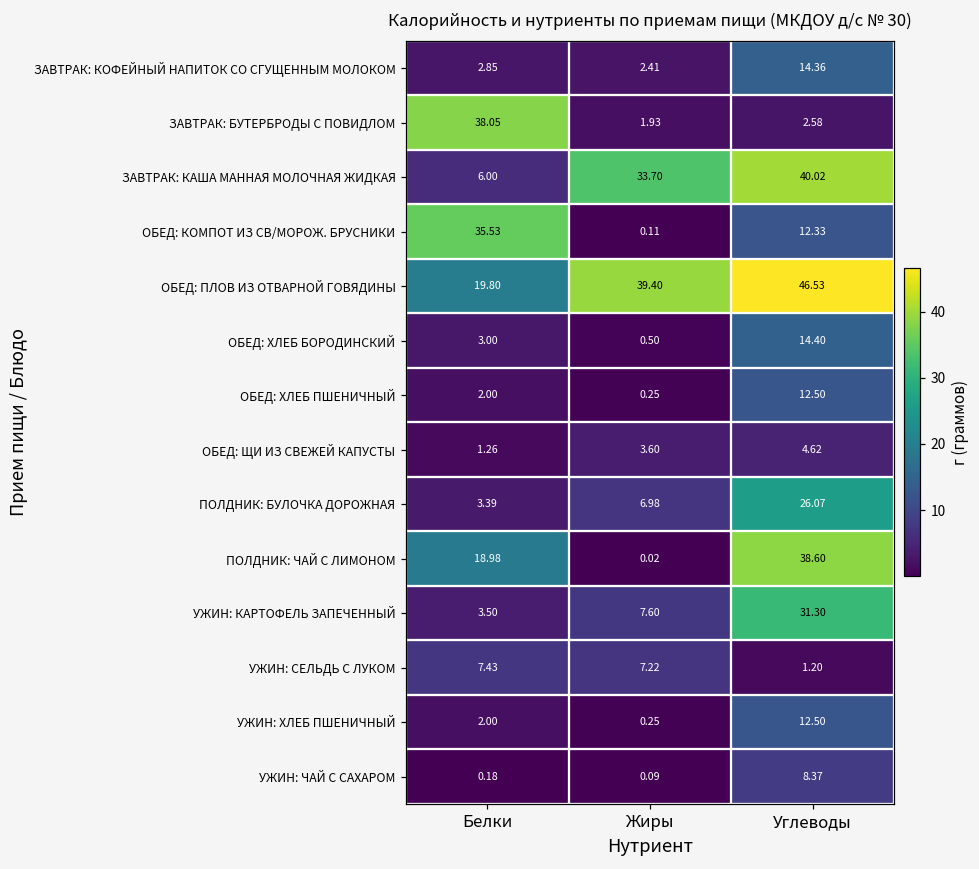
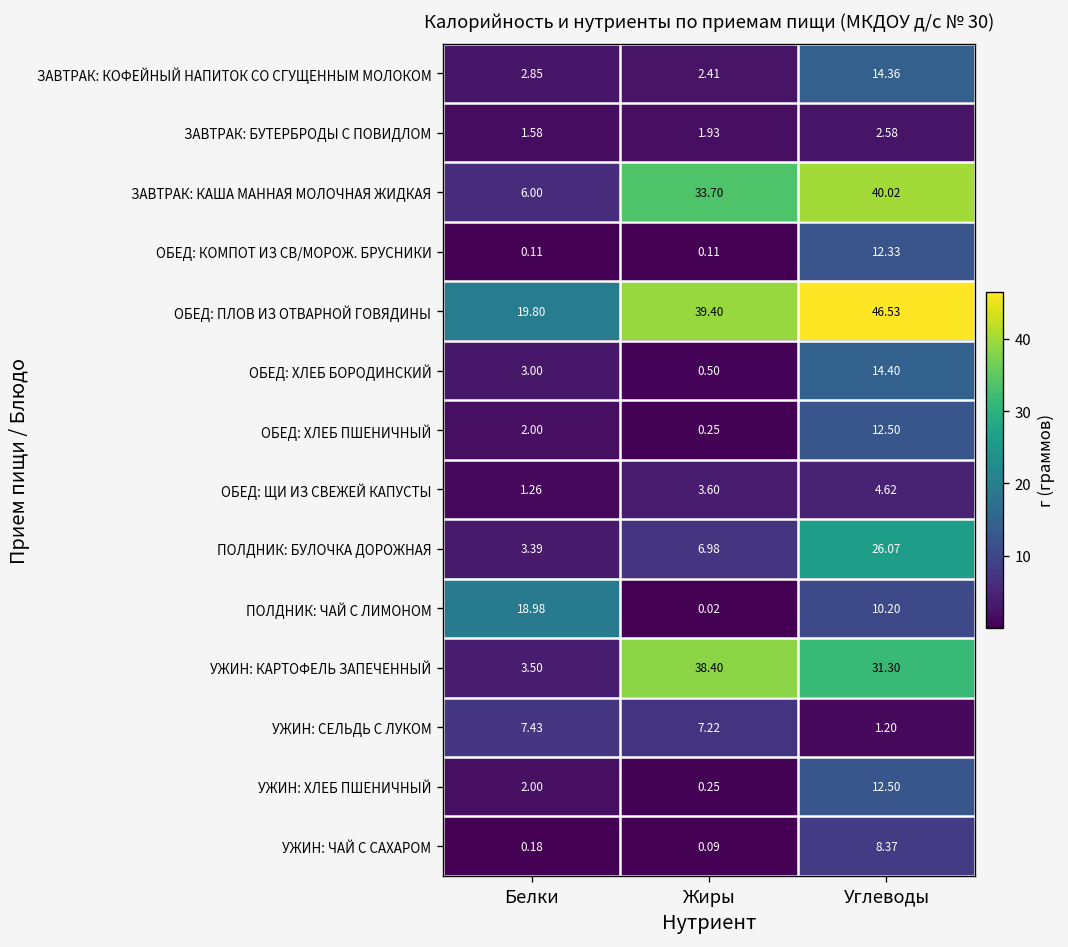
  {
    "ЗАВТРАК: КОФЕЙНЫЙ НАПИТОК СО СГУЩЕННЫМ МОЛОКОМ": {
      "Белки": 2.85,
      "Жиры": 2.41,
      "Углеводы": 14.36
    },
    "ЗАВТРАК: БУТЕРБРОДЫ С ПОВИДЛОМ": {
-     "Белки": 38.05,
+     "Белки": 1.58,
      "Жиры": 1.93,
      "Углеводы": 2.58
    },
    "ЗАВТРАК: КАША МАННАЯ МОЛОЧНАЯ ЖИДКАЯ": {
      "Белки": 6.00,
      "Жиры": 33.70,
      "Углеводы": 40.02
    },
    "ОБЕД: КОМПОТ ИЗ СВ/МОРОЖ. БРУСНИКИ": {
-     "Белки": 35.53,
+     "Белки": 0.11,
      "Жиры": 0.11,
      "Углеводы": 12.33
    },
    "ОБЕД: ПЛОВ ИЗ ОТВАРНОЙ ГОВЯДИНЫ": {
      "Белки": 19.80,
      "Жиры": 39.40,
      "Углеводы": 46.53
    },
    "ОБЕД: ХЛЕБ БОРОДИНСКИЙ": {
      "Белки": 3.00,
      "Жиры": 0.50,
      "Углеводы": 14.40
    },
    "ОБЕД: ХЛЕБ ПШЕНИЧНЫЙ": {
      "Белки": 2.00,
      "Жиры": 0.25,
      "Углеводы": 12.50
    },
    "ОБЕД: ЩИ ИЗ СВЕЖЕЙ КАПУСТЫ": {
      "Белки": 1.26,
      "Жиры": 3.60,
      "Углеводы": 4.62
    },
    "ПОЛДНИК: БУЛОЧКА ДОРОЖНАЯ": {
      "Белки": 3.39,
      "Жиры": 6.98,
      "Углеводы": 26.07
    },
    "ПОЛДНИК: ЧАЙ С ЛИМОНОМ": {
      "Белки": 18.98,
      "Жиры": 0.02,
-     "Углеводы": 38.60
+     "Углеводы": 10.20
    },
    "УЖИН: КАРТОФЕЛЬ ЗАПЕЧЕННЫЙ": {
      "Белки": 3.50,
-     "Жиры": 7.60,
+     "Жиры": 38.40,
      "Углеводы": 31.30
    },
    "УЖИН: СЕЛЬДЬ С ЛУКОМ": {
      "Белки": 7.43,
      "Жиры": 7.22,
      "Углеводы": 1.20
    },
    "УЖИН: ХЛЕБ ПШЕНИЧНЫЙ": {
      "Белки": 2.00,
      "Жиры": 0.25,
      "Углеводы": 12.50
    },
    "УЖИН: ЧАЙ С САХАРОМ": {
      "Белки": 0.18,
      "Жиры": 0.09,
      "Углеводы": 8.37
    }
  }
